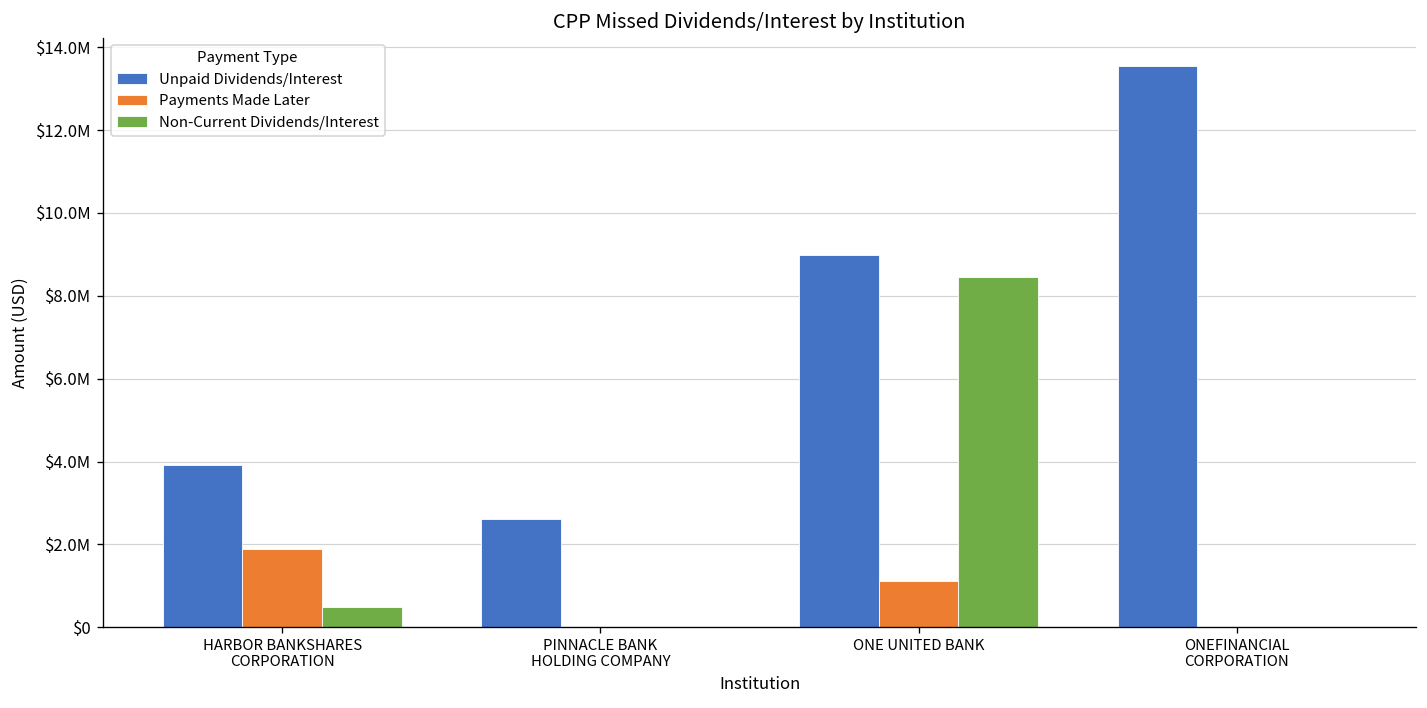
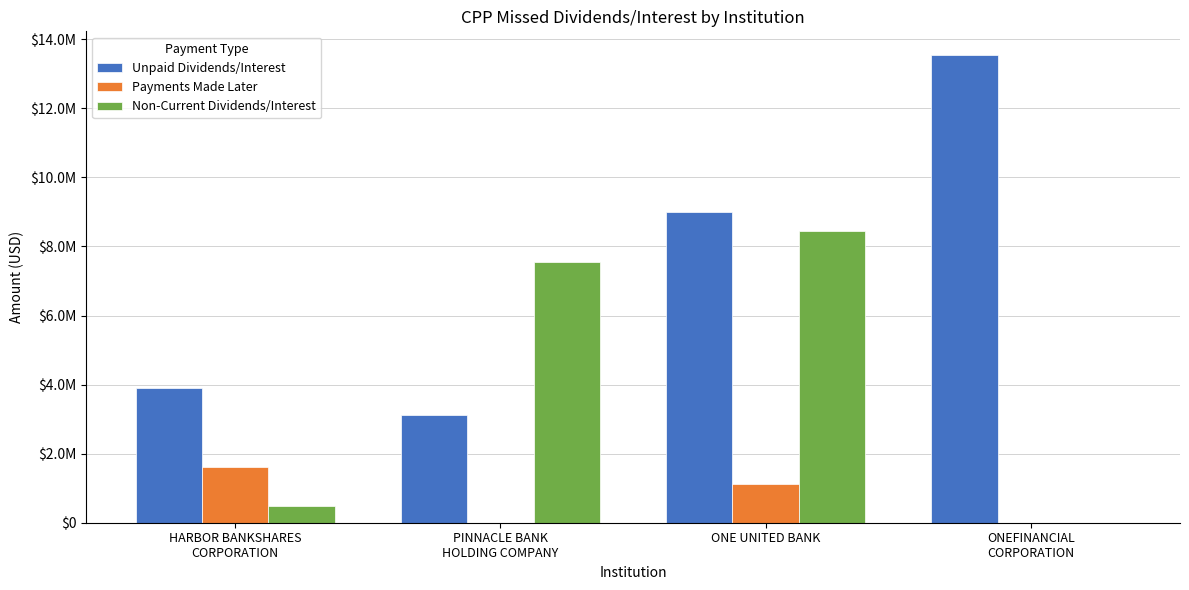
  {
    "Unpaid Dividends/Interest": {
      "HARBOR BANKSHARES CORPORATION": "$3900000",
-     "PINNACLE BANK HOLDING COMPANY": "$2600000",
+     "PINNACLE BANK HOLDING COMPANY": "$3100000",
      "ONE UNITED BANK": "$9000000",
      "ONEFINANCIAL CORPORATION": "$13600000"
    },
    "Payments Made Later": {
-     "HARBOR BANKSHARES CORPORATION": "$1900000",
+     "HARBOR BANKSHARES CORPORATION": "$1600000",
      "PINNACLE BANK HOLDING COMPANY": "$0",
      "ONE UNITED BANK": "$1100000",
      "ONEFINANCIAL CORPORATION": "$0"
    },
    "Non-Current Dividends/Interest": {
      "HARBOR BANKSHARES CORPORATION": "$500000",
-     "PINNACLE BANK HOLDING COMPANY": "$0",
+     "PINNACLE BANK HOLDING COMPANY": "$7600000",
      "ONE UNITED BANK": "$8500000",
      "ONEFINANCIAL CORPORATION": "$0"
    }
  }
